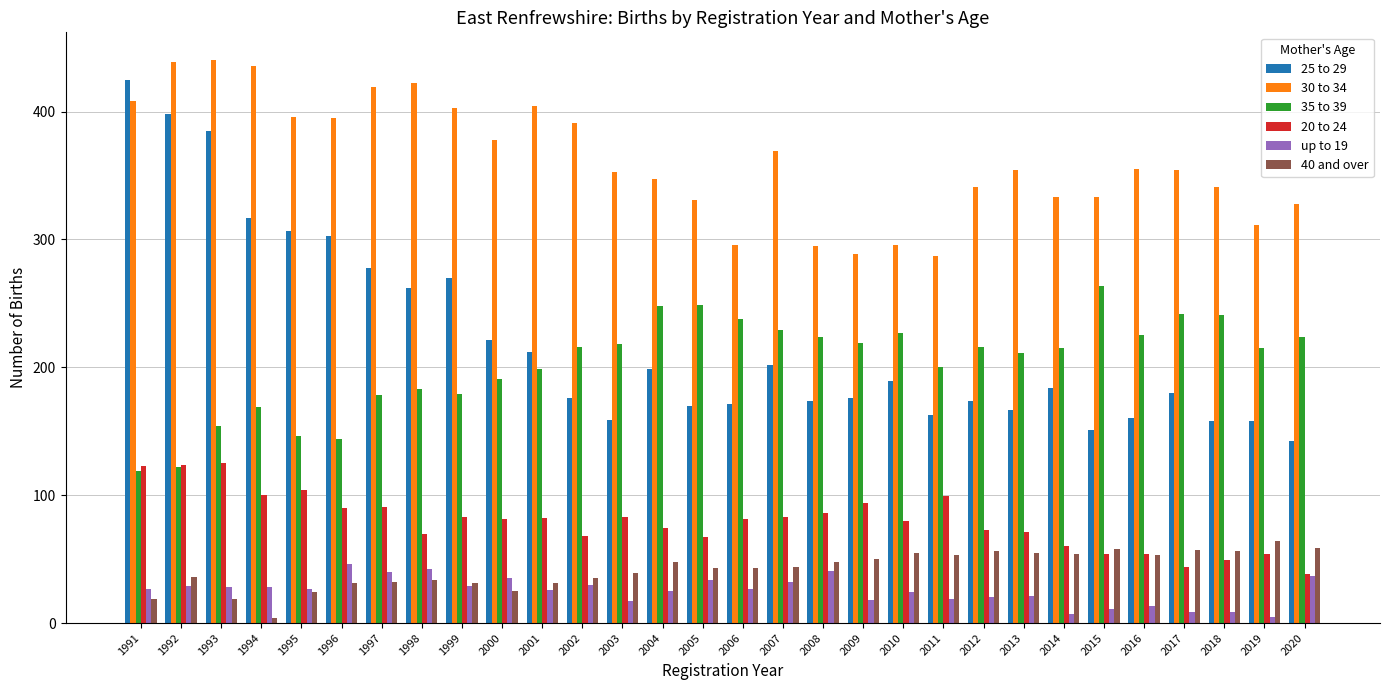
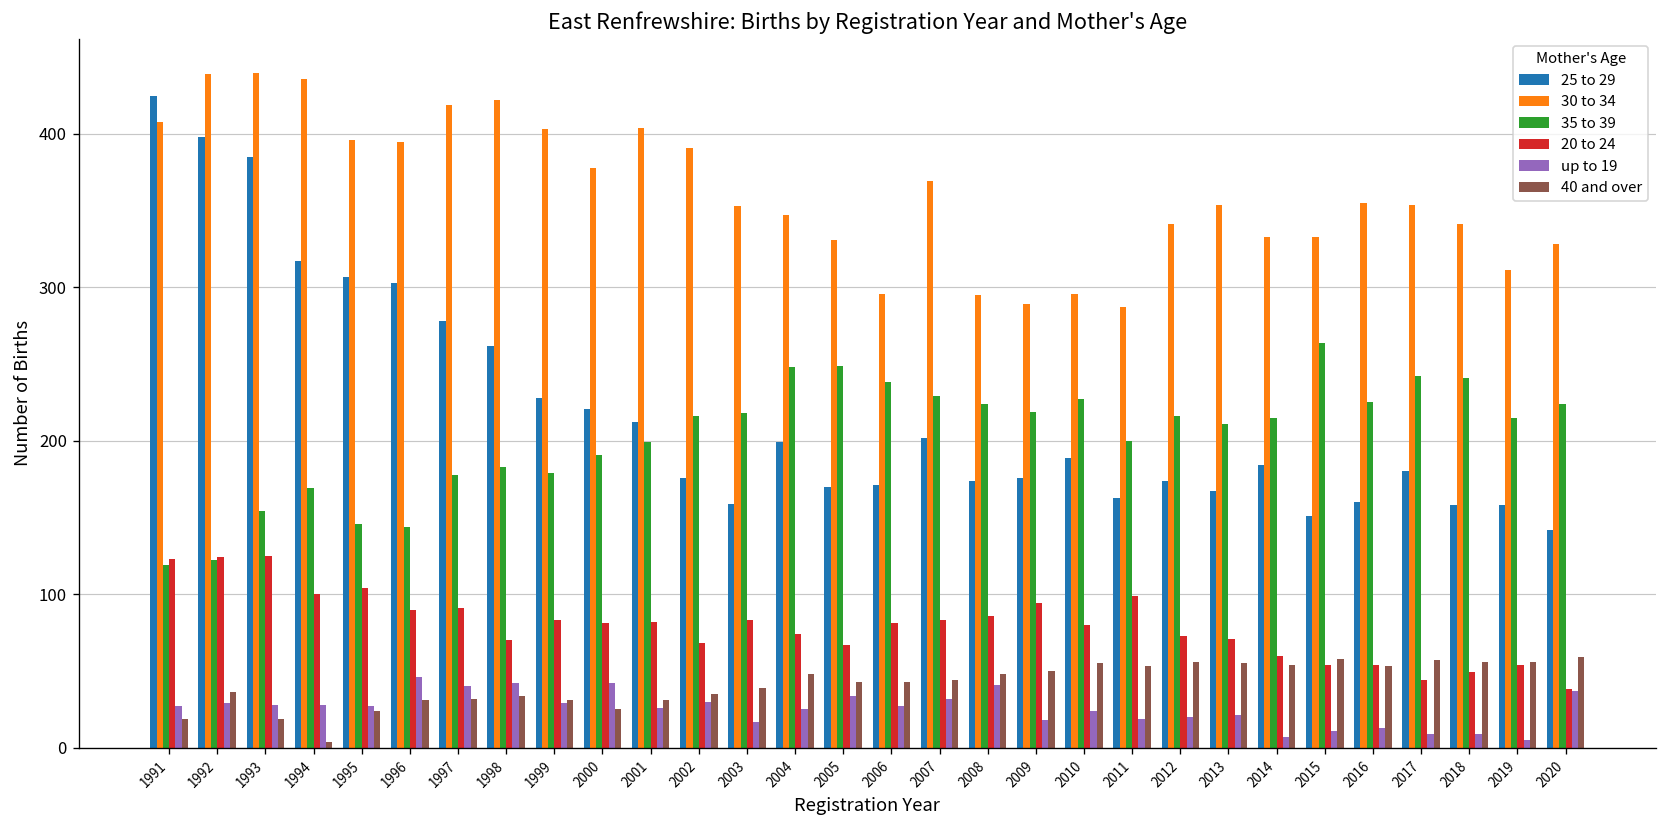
  {
    "25 to 29": {
      "1991": 425,
      "1992": 398,
      "1993": 385,
      "1994": 317,
      "1995": 307,
      "1996": 303,
      "1997": 278,
      "1998": 262,
-     "1999": 270,
+     "1999": 228,
      "2000": 221,
      "2001": 212,
      "2002": 176,
      "2003": 159,
      "2004": 199,
      "2005": 170,
      "2006": 171,
      "2007": 202,
      "2008": 174,
      "2009": 176,
      "2010": 189,
      "2011": 163,
      "2012": 174,
      "2013": 167,
      "2014": 184,
      "2015": 151,
      "2016": 160,
      "2017": 180,
      "2018": 158,
      "2019": 158,
      "2020": 142
    },
    "30 to 34": {
      "1991": 408,
      "1992": 439,
      "1993": 440,
      "1994": 436,
      "1995": 396,
      "1996": 395,
      "1997": 419,
      "1998": 422,
      "1999": 403,
      "2000": 378,
      "2001": 404,
      "2002": 391,
      "2003": 353,
      "2004": 347,
      "2005": 331,
      "2006": 296,
      "2007": 369,
      "2008": 295,
      "2009": 289,
      "2010": 296,
      "2011": 287,
      "2012": 341,
      "2013": 354,
      "2014": 333,
      "2015": 333,
      "2016": 355,
      "2017": 354,
      "2018": 341,
      "2019": 311,
      "2020": 328
    },
    "35 to 39": {
      "1991": 119,
      "1992": 122,
      "1993": 154,
      "1994": 169,
      "1995": 146,
      "1996": 144,
      "1997": 178,
      "1998": 183,
      "1999": 179,
      "2000": 191,
      "2001": 199,
      "2002": 216,
      "2003": 218,
      "2004": 248,
      "2005": 249,
      "2006": 238,
      "2007": 229,
      "2008": 224,
      "2009": 219,
      "2010": 227,
      "2011": 200,
      "2012": 216,
      "2013": 211,
      "2014": 215,
      "2015": 264,
      "2016": 225,
      "2017": 242,
      "2018": 241,
      "2019": 215,
      "2020": 224
    },
    "20 to 24": {
      "1991": 123,
      "1992": 124,
      "1993": 125,
      "1994": 100,
      "1995": 104,
      "1996": 90,
      "1997": 91,
      "1998": 70,
      "1999": 83,
      "2000": 81,
      "2001": 82,
      "2002": 68,
      "2003": 83,
      "2004": 74,
      "2005": 67,
      "2006": 81,
      "2007": 83,
      "2008": 86,
      "2009": 94,
      "2010": 80,
      "2011": 99,
      "2012": 73,
      "2013": 71,
      "2014": 60,
      "2015": 54,
      "2016": 54,
      "2017": 44,
      "2018": 49,
      "2019": 54,
      "2020": 38
    },
    "up to 19": {
      "1991": 27,
      "1992": 29,
      "1993": 28,
      "1994": 28,
      "1995": 27,
      "1996": 46,
      "1997": 40,
      "1998": 42,
      "1999": 29,
-     "2000": 35,
+     "2000": 42,
      "2001": 26,
      "2002": 30,
      "2003": 17,
      "2004": 25,
      "2005": 34,
      "2006": 27,
      "2007": 32,
      "2008": 41,
      "2009": 18,
      "2010": 24,
      "2011": 19,
      "2012": 20,
      "2013": 21,
      "2014": 7,
      "2015": 11,
      "2016": 13,
      "2017": 9,
      "2018": 9,
      "2019": 5,
      "2020": 37
    },
    "40 and over": {
      "1991": 19,
      "1992": 36,
      "1993": 19,
      "1994": 4,
      "1995": 24,
      "1996": 31,
      "1997": 32,
      "1998": 34,
      "1999": 31,
      "2000": 25,
      "2001": 31,
      "2002": 35,
      "2003": 39,
      "2004": 48,
      "2005": 43,
      "2006": 43,
      "2007": 44,
      "2008": 48,
      "2009": 50,
      "2010": 55,
      "2011": 53,
      "2012": 56,
      "2013": 55,
      "2014": 54,
      "2015": 58,
      "2016": 53,
      "2017": 57,
      "2018": 56,
-     "2019": 64,
+     "2019": 56,
      "2020": 59
    }
  }
